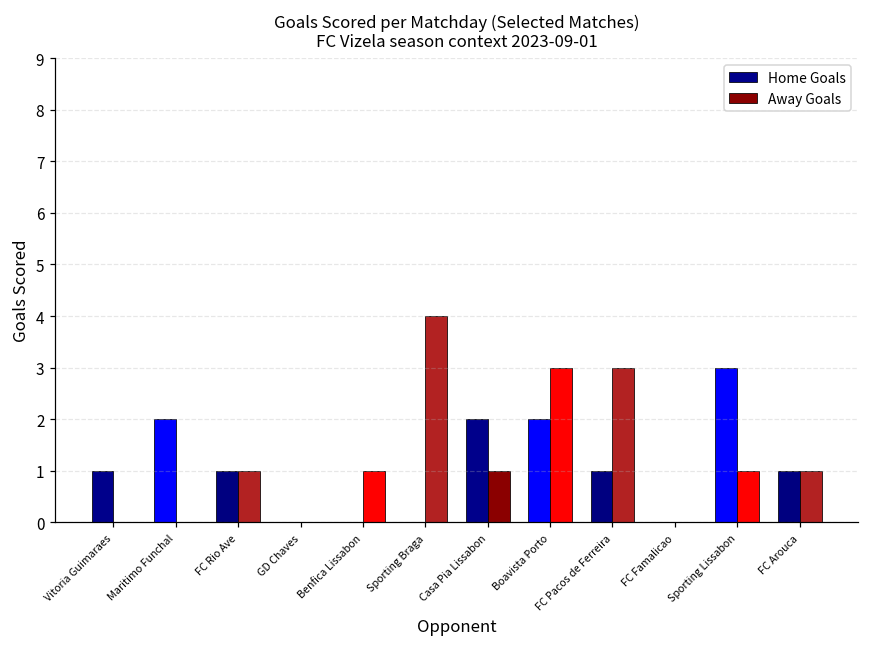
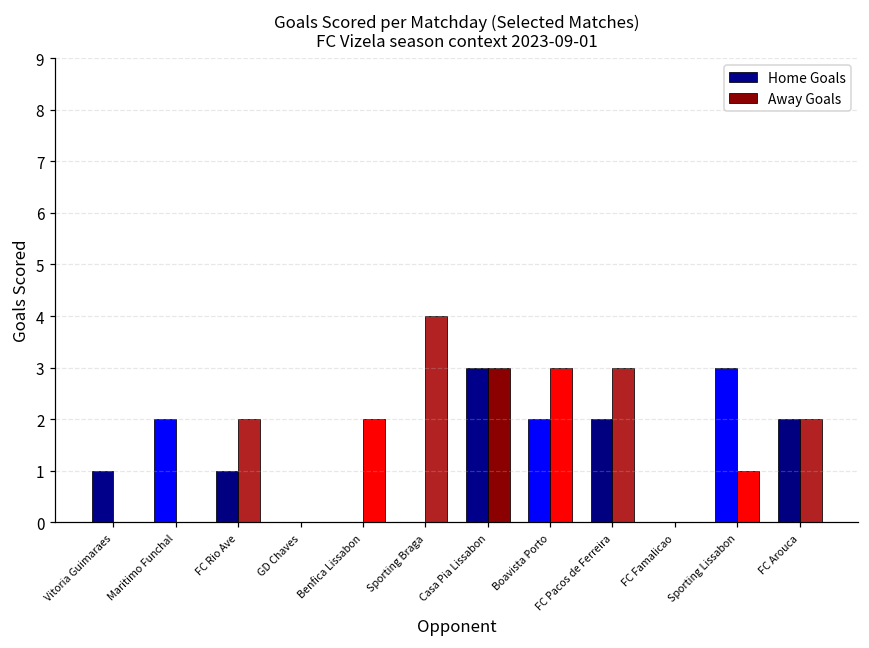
  {
    "Home Goals": {
      "Vitoria Guimaraes": 1,
      "Maritimo Funchal": 2,
      "FC Rio Ave": 1,
      "GD Chaves": 0,
      "Benfica Lissabon": 0,
      "Sporting Braga": 0,
-     "Casa Pia Lissabon": 2,
+     "Casa Pia Lissabon": 3,
      "Boavista Porto": 2,
-     "FC Pacos de Ferreira": 1,
+     "FC Pacos de Ferreira": 2,
      "FC Famalicao": 0,
      "Sporting Lissabon": 3,
-     "FC Arouca": 1
+     "FC Arouca": 2
    },
    "Away Goals": {
      "Vitoria Guimaraes": 0,
      "Maritimo Funchal": 0,
-     "FC Rio Ave": 1,
+     "FC Rio Ave": 2,
      "GD Chaves": 0,
-     "Benfica Lissabon": 1,
+     "Benfica Lissabon": 2,
      "Sporting Braga": 4,
-     "Casa Pia Lissabon": 1,
+     "Casa Pia Lissabon": 3,
      "Boavista Porto": 3,
      "FC Pacos de Ferreira": 3,
      "FC Famalicao": 0,
      "Sporting Lissabon": 1,
-     "FC Arouca": 1
+     "FC Arouca": 2
    }
  }
